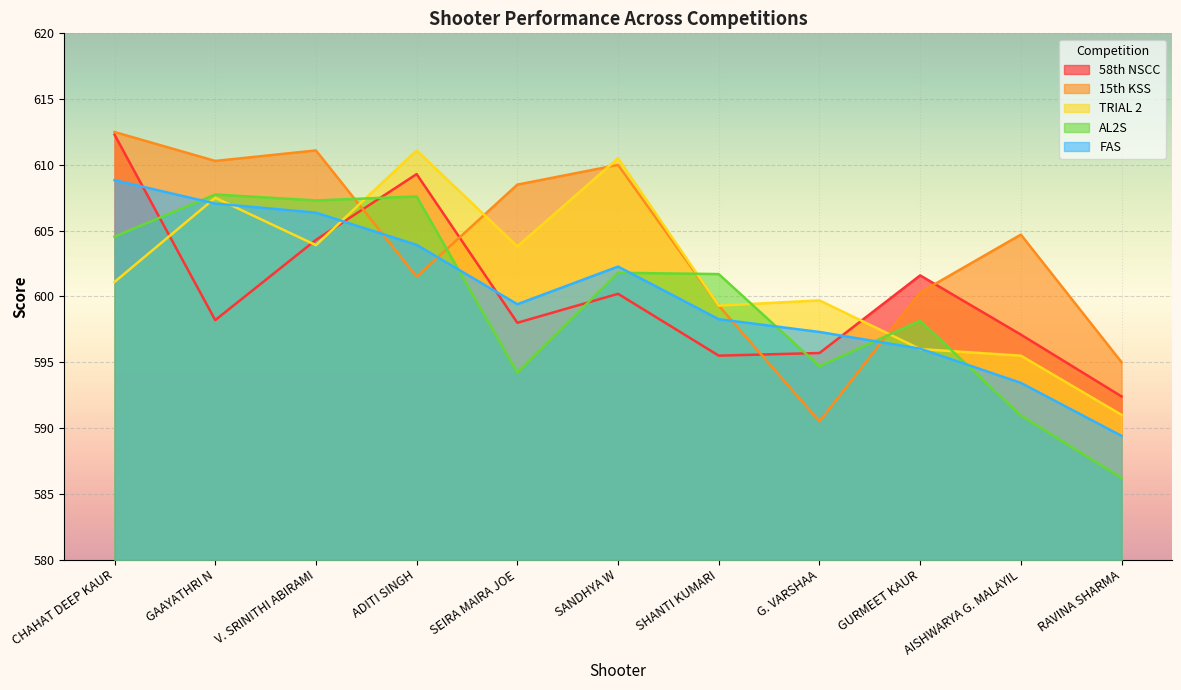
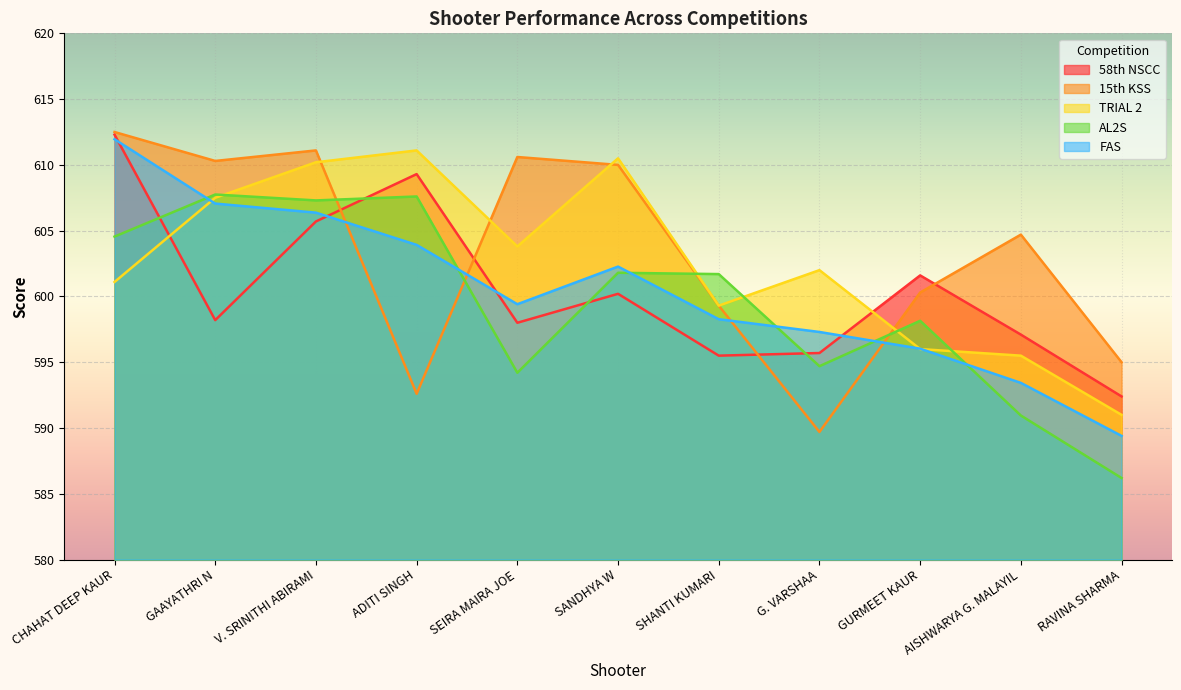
  {
    "58th NSCC": {
      "CHAHAT DEEP KAUR": 612.3,
      "GAAYATHRI N": 598.2,
-     "V. SRINITHI ABIRAMI": 604.3,
+     "V. SRINITHI ABIRAMI": 605.7,
      "ADITI SINGH": 609.3,
      "SEIRA MAIRA JOE": 598.0,
      "SANDHYA W": 600.2,
      "SHANTI KUMARI": 595.5,
      "G. VARSHAA": 595.7,
      "GURMEET KAUR": 601.6,
      "AISHWARYA G. MALAYIL": 597.1,
      "RAVINA SHARMA": 592.4
    },
    "15th KSS": {
      "CHAHAT DEEP KAUR": 612.5,
      "GAAYATHRI N": 610.3,
      "V. SRINITHI ABIRAMI": 611.1,
-     "ADITI SINGH": 601.5,
-     "SEIRA MAIRA JOE": 608.5,
+     "ADITI SINGH": 592.6,
+     "SEIRA MAIRA JOE": 610.6,
      "SANDHYA W": 610.0,
-     "G. VARSHAA": 590.5,
+     "G. VARSHAA": 589.7,
      "GURMEET KAUR": 600.3,
      "AISHWARYA G. MALAYIL": 604.7,
      "RAVINA SHARMA": 595.0
    },
    "TRIAL 2": {
      "CHAHAT DEEP KAUR": 601.1,
      "GAAYATHRI N": 607.5,
-     "V. SRINITHI ABIRAMI": 603.9,
+     "V. SRINITHI ABIRAMI": 610.2,
      "ADITI SINGH": 611.1,
      "SEIRA MAIRA JOE": 603.8,
      "SANDHYA W": 610.5,
-     "G. VARSHAA": 599.7,
+     "G. VARSHAA": 602.0,
      "AISHWARYA G. MALAYIL": 595.5,
      "RAVINA SHARMA": 591.0
    },
    "AL2S": {
      "CHAHAT DEEP KAUR": 604.6,
      "GAAYATHRI N": 607.8,
      "V. SRINITHI ABIRAMI": 607.3,
      "ADITI SINGH": 607.6,
      "SEIRA MAIRA JOE": 594.2,
      "SANDHYA W": 601.8,
      "SHANTI KUMARI": 601.7,
      "G. VARSHAA": 594.7,
      "GURMEET KAUR": 598.2,
      "AISHWARYA G. MALAYIL": 591.0,
      "RAVINA SHARMA": 586.2
    },
    "FAS": {
-     "CHAHAT DEEP KAUR": 608.8,
+     "CHAHAT DEEP KAUR": 612.0,
      "GAAYATHRI N": 607.1,
      "V. SRINITHI ABIRAMI": 606.4,
      "ADITI SINGH": 603.9,
      "SEIRA MAIRA JOE": 599.4,
      "SANDHYA W": 602.3,
      "SHANTI KUMARI": 598.3,
      "G. VARSHAA": 597.3,
      "AISHWARYA G. MALAYIL": 593.4,
      "RAVINA SHARMA": 589.4
    }
  }
